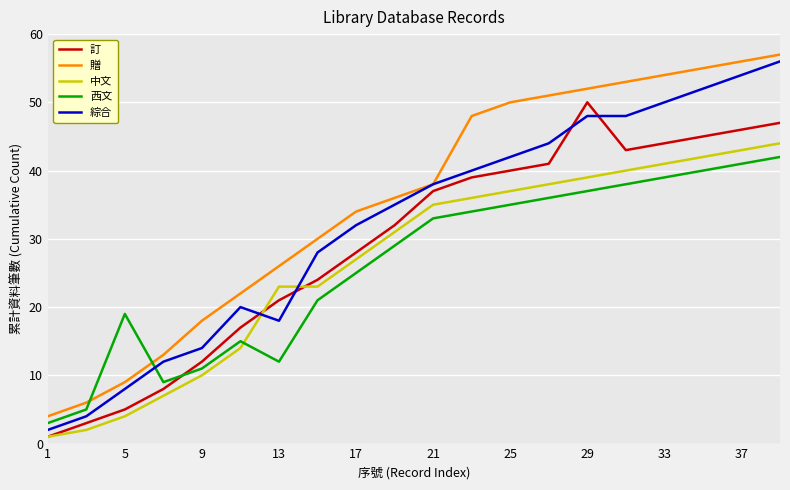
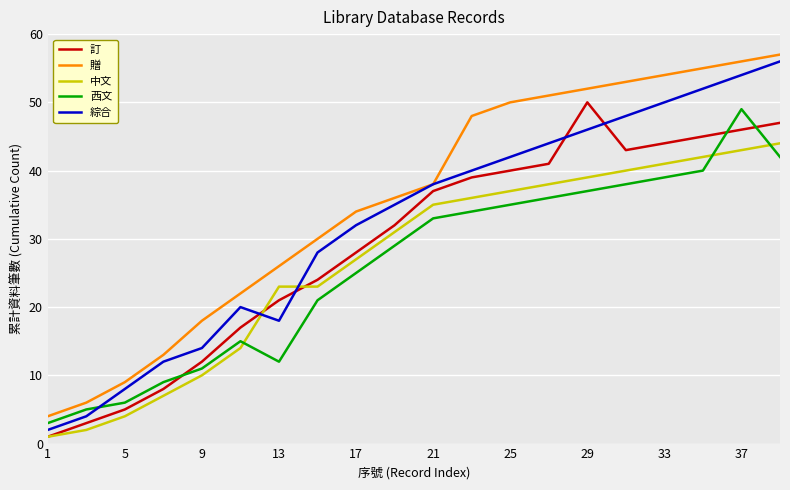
  {
    "訂": {
      "5": 5,
      "9": 12,
      "13": 21,
      "17": 28,
      "21": 37,
      "25": 40,
      "29": 50,
      "33": 44,
      "37": 46
    },
    "贈": {
      "1": 4,
      "5": 9,
      "9": 18,
      "13": 26,
      "17": 34,
      "25": 50,
      "29": 52,
      "33": 54,
      "37": 56
    },
    "中文": {
      "5": 4,
      "9": 10,
      "13": 23,
      "17": 27,
      "21": 35,
      "25": 37,
      "29": 39,
      "33": 41,
      "37": 43
    },
    "西文": {
      "1": 3,
-     "5": 19,
+     "5": 6,
      "9": 11,
      "13": 12,
      "17": 25,
      "21": 33,
      "25": 35,
      "29": 37,
      "33": 39,
-     "37": 41
+     "37": 49
    },
    "綜合": {
      "1": 2,
      "5": 8,
      "9": 14,
      "13": 18,
      "17": 32,
      "25": 42,
-     "29": 48,
+     "29": 46,
      "33": 50,
      "37": 54
    }
  }
